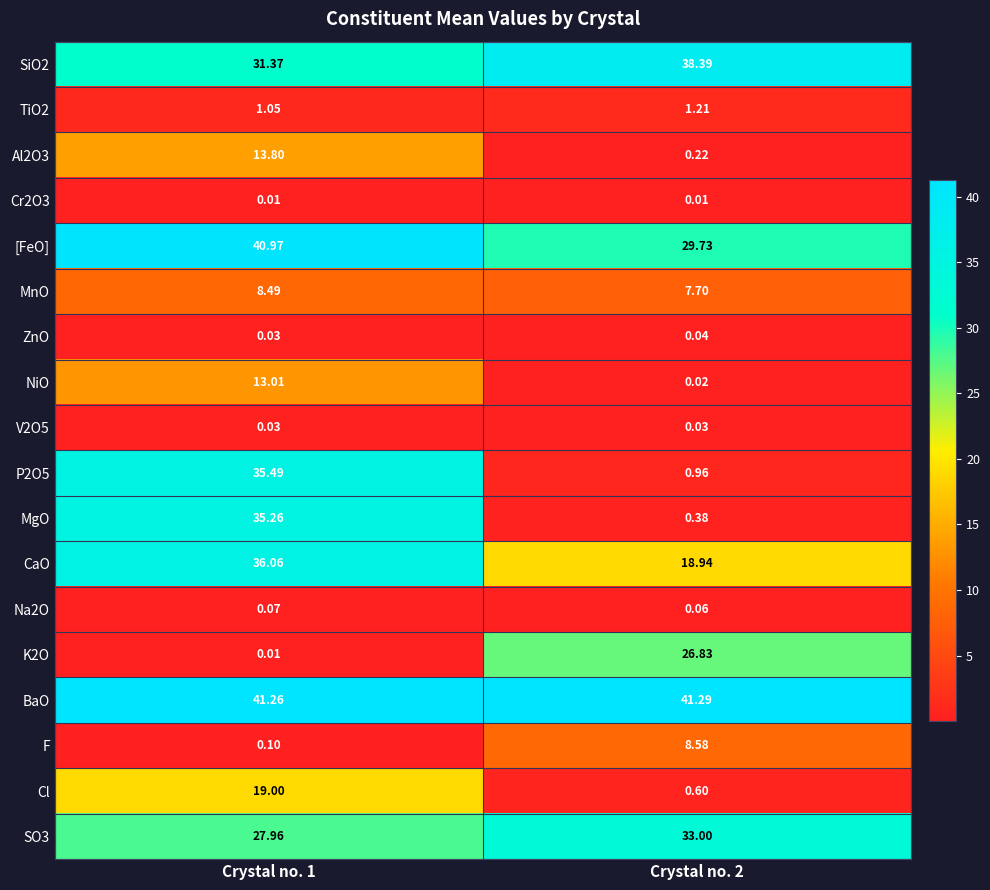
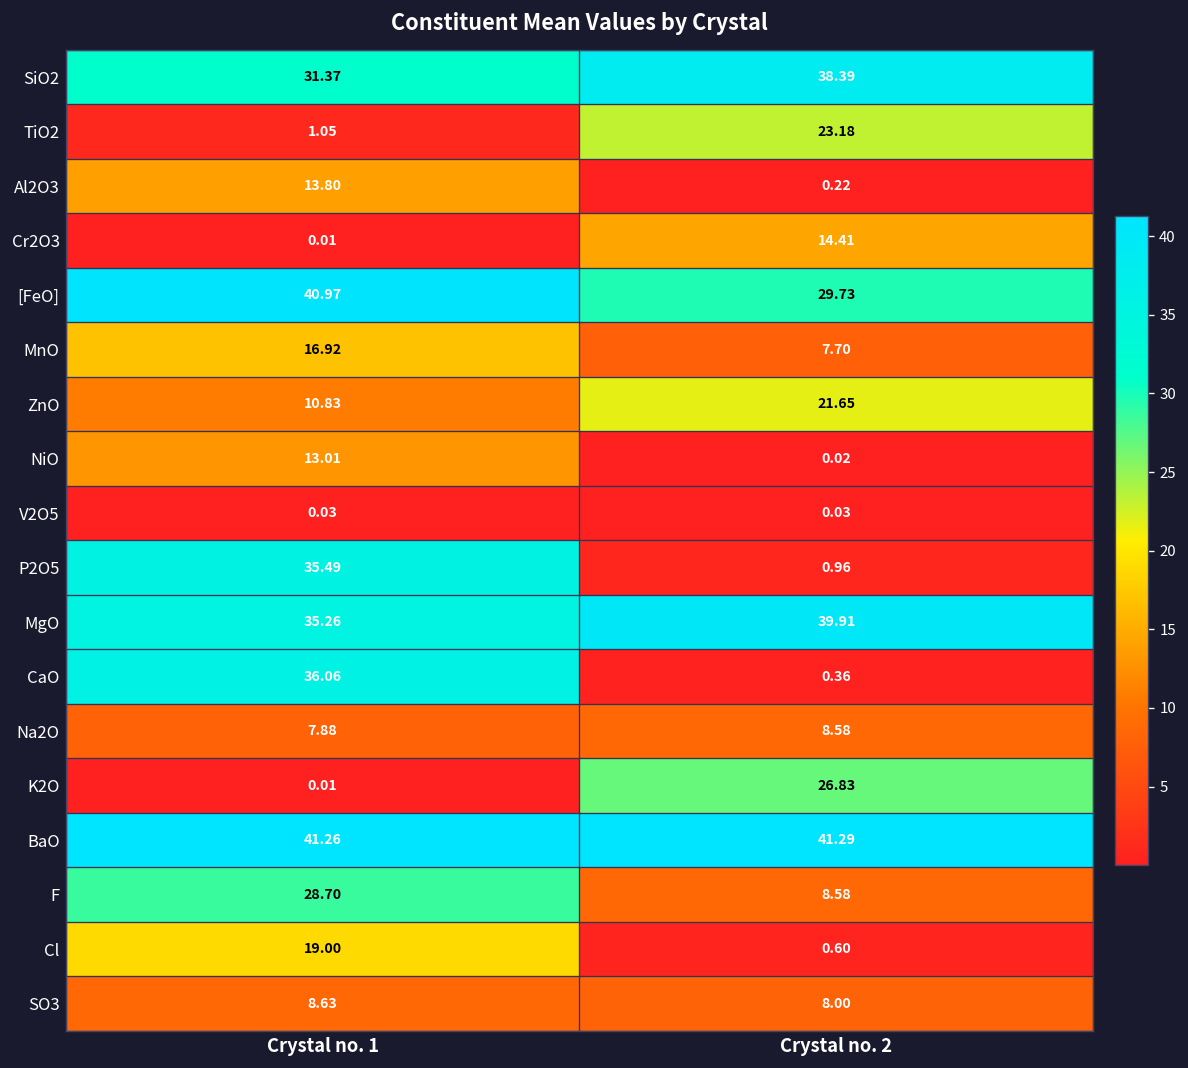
  {
    "SiO2": {
      "Crystal no. 1": 31.37,
      "Crystal no. 2": 38.39
    },
    "TiO2": {
      "Crystal no. 1": 1.05,
-     "Crystal no. 2": 1.21
+     "Crystal no. 2": 23.18
    },
    "Al2O3": {
      "Crystal no. 1": 13.80,
      "Crystal no. 2": 0.22
    },
    "Cr2O3": {
      "Crystal no. 1": 0.01,
-     "Crystal no. 2": 0.01
+     "Crystal no. 2": 14.41
    },
    "[FeO]": {
      "Crystal no. 1": 40.97,
      "Crystal no. 2": 29.73
    },
    "MnO": {
-     "Crystal no. 1": 8.49,
+     "Crystal no. 1": 16.92,
      "Crystal no. 2": 7.70
    },
    "ZnO": {
-     "Crystal no. 1": 0.03,
-     "Crystal no. 2": 0.04
+     "Crystal no. 1": 10.83,
+     "Crystal no. 2": 21.65
    },
    "NiO": {
      "Crystal no. 1": 13.01,
      "Crystal no. 2": 0.02
    },
    "V2O5": {
      "Crystal no. 1": 0.03,
      "Crystal no. 2": 0.03
    },
    "P2O5": {
      "Crystal no. 1": 35.49,
      "Crystal no. 2": 0.96
    },
    "MgO": {
      "Crystal no. 1": 35.26,
-     "Crystal no. 2": 0.38
+     "Crystal no. 2": 39.91
    },
    "CaO": {
      "Crystal no. 1": 36.06,
-     "Crystal no. 2": 18.94
+     "Crystal no. 2": 0.36
    },
    "Na2O": {
-     "Crystal no. 1": 0.07,
-     "Crystal no. 2": 0.06
+     "Crystal no. 1": 7.88,
+     "Crystal no. 2": 8.58
    },
    "K2O": {
      "Crystal no. 1": 0.01,
      "Crystal no. 2": 26.83
    },
    "BaO": {
      "Crystal no. 1": 41.26,
      "Crystal no. 2": 41.29
    },
    "F": {
-     "Crystal no. 1": 0.10,
+     "Crystal no. 1": 28.70,
      "Crystal no. 2": 8.58
    },
    "Cl": {
      "Crystal no. 1": 19.00,
      "Crystal no. 2": 0.60
    },
    "SO3": {
-     "Crystal no. 1": 27.96,
-     "Crystal no. 2": 33.00
+     "Crystal no. 1": 8.63,
+     "Crystal no. 2": 8.00
    }
  }
